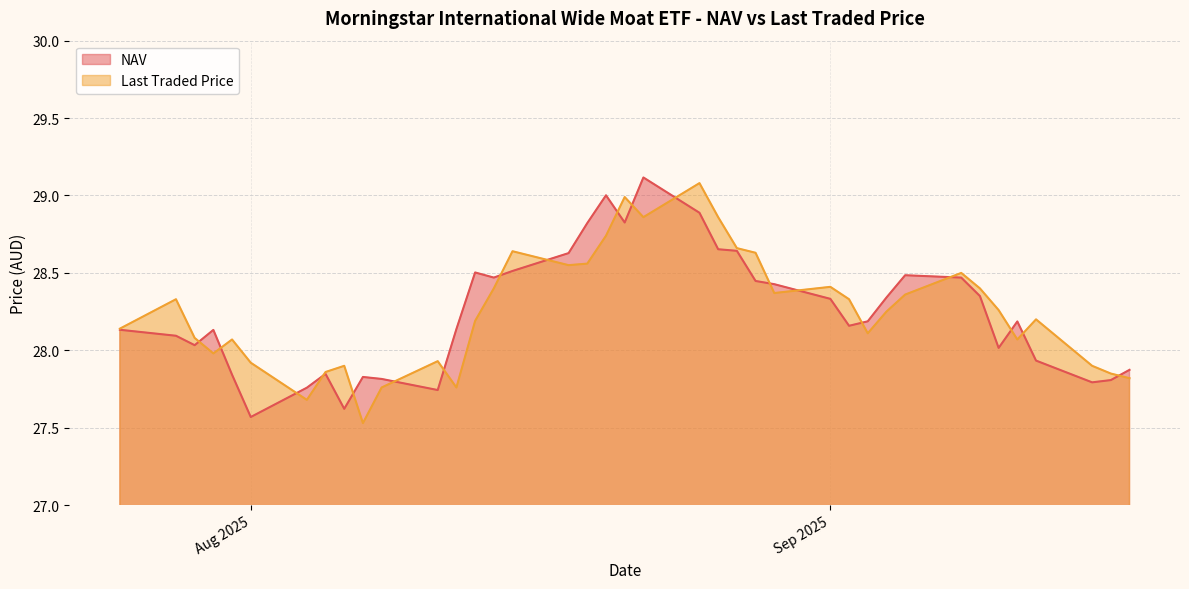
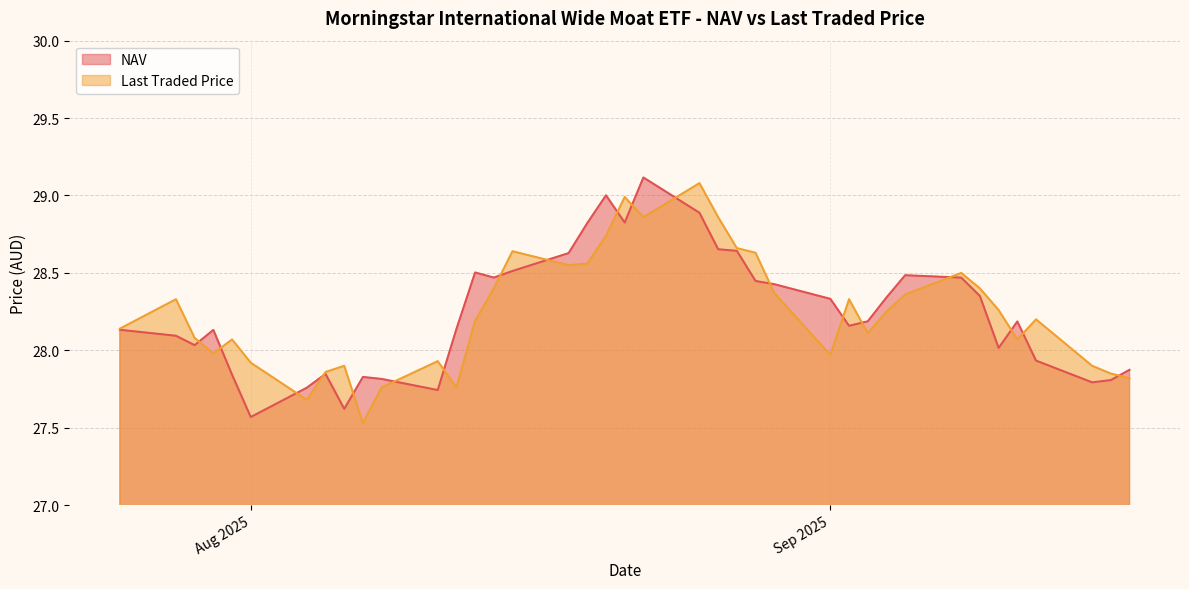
  {
    "NAV": {
      "Aug 2025": 27.57,
      "Sep 2025": 28.33
    },
    "Last Traded Price": {
      "Aug 2025": 27.92,
-     "Sep 2025": 28.41
+     "Sep 2025": 27.97
    }
  }
